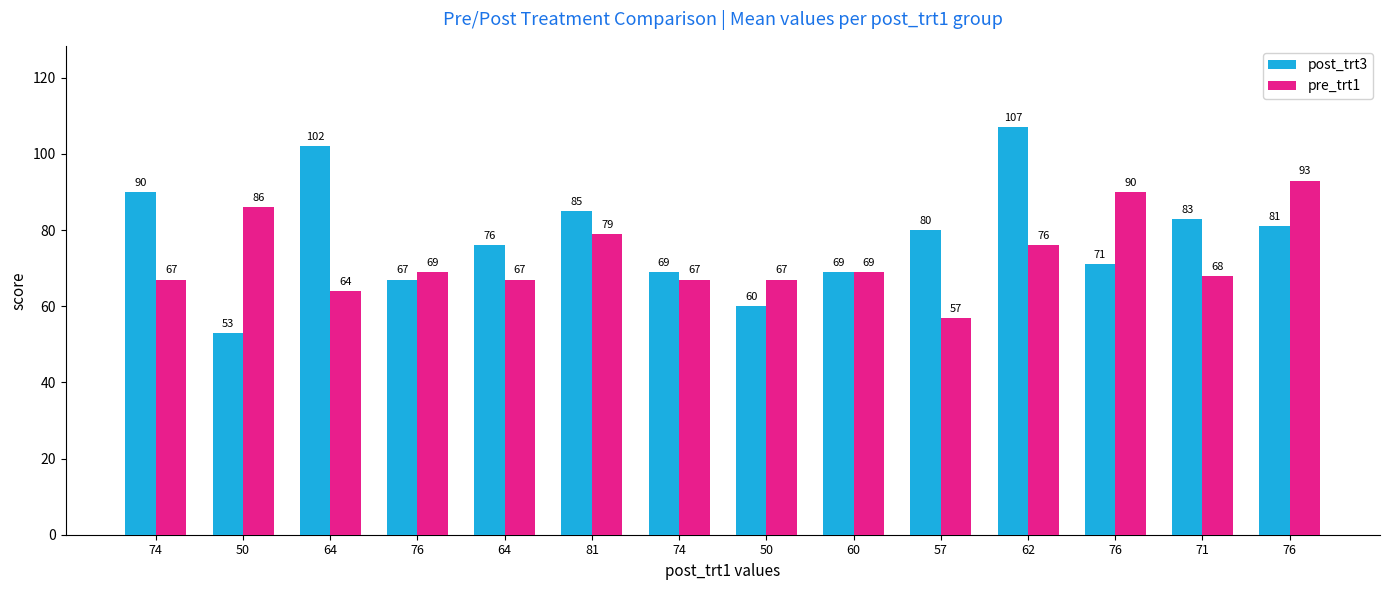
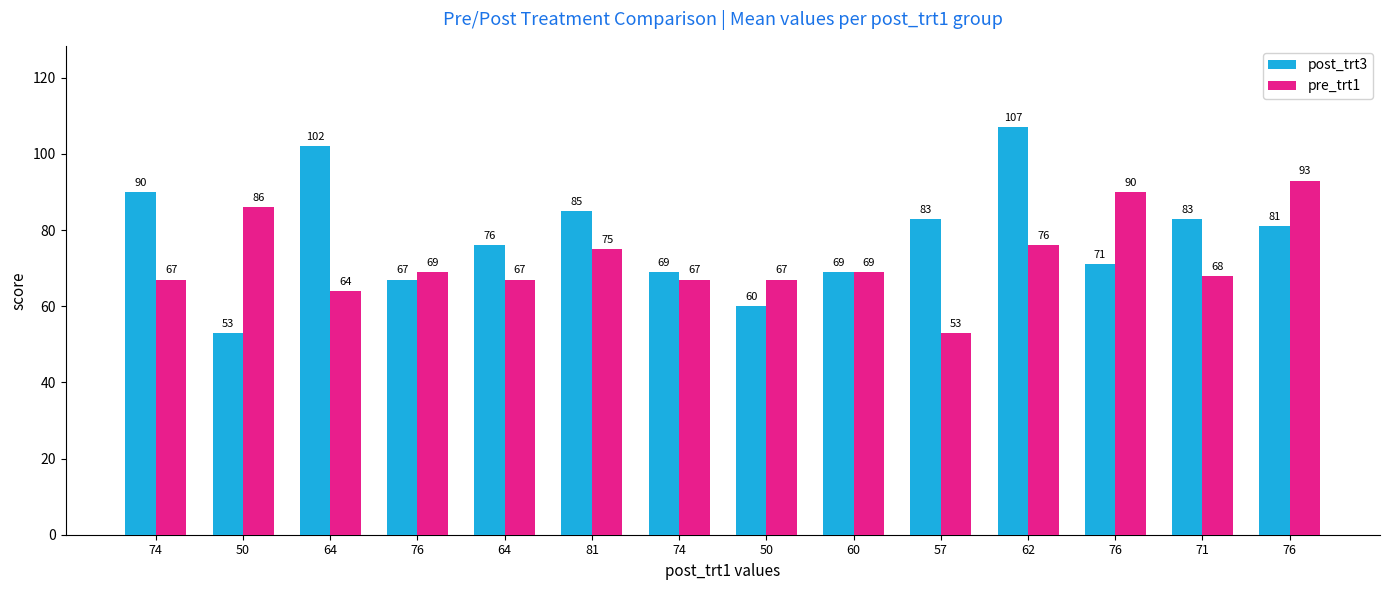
  {
    "post_trt3": {
      "81": 85,
      "60": 69,
-     "57": 80,
+     "57": 83,
      "62": 107,
      "71": 83
    },
    "pre_trt1": {
-     "81": 79,
+     "81": 75,
      "60": 69,
-     "57": 57,
+     "57": 53,
      "62": 76,
      "71": 68
    }
  }
